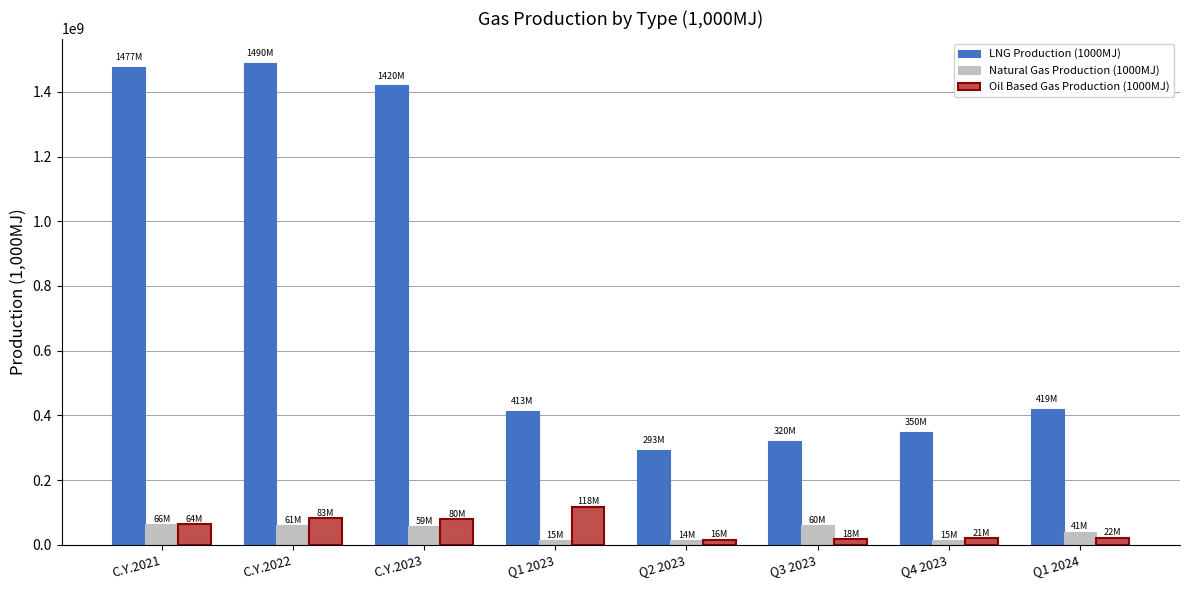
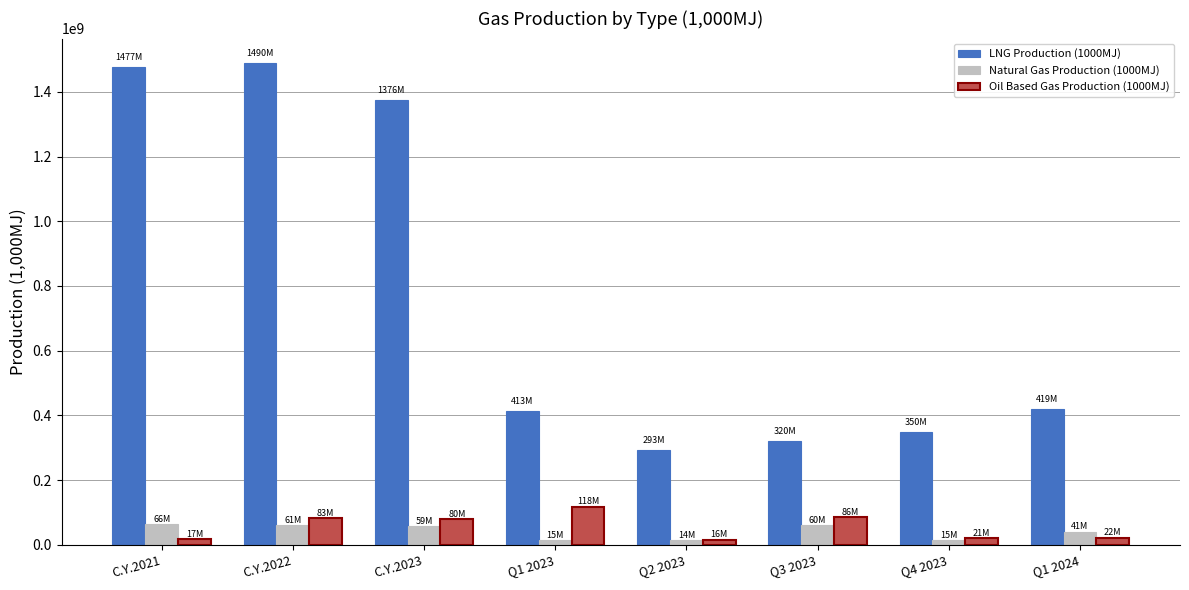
  {
    "LNG Production (1000MJ)": {
      "C.Y.2021": "1477M",
      "C.Y.2022": "1490M",
-     "C.Y.2023": "1420M",
+     "C.Y.2023": "1376M",
      "Q1 2023": "413M",
      "Q2 2023": "293M",
      "Q3 2023": "320M",
      "Q4 2023": "350M",
      "Q1 2024": "419M"
    },
    "Natural Gas Production (1000MJ)": {
      "C.Y.2021": "66M",
      "C.Y.2022": "61M",
      "C.Y.2023": "59M",
      "Q1 2023": "15M",
      "Q2 2023": "14M",
      "Q3 2023": "60M",
      "Q4 2023": "15M",
      "Q1 2024": "41M"
    },
    "Oil Based Gas Production (1000MJ)": {
-     "C.Y.2021": "64M",
+     "C.Y.2021": "17M",
      "C.Y.2022": "83M",
      "C.Y.2023": "80M",
      "Q1 2023": "118M",
      "Q2 2023": "16M",
-     "Q3 2023": "18M",
+     "Q3 2023": "86M",
      "Q4 2023": "21M",
      "Q1 2024": "22M"
    }
  }
